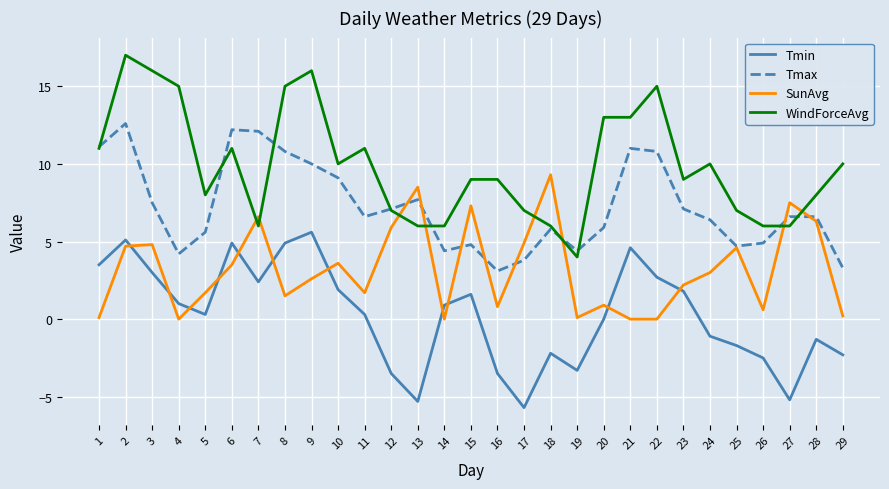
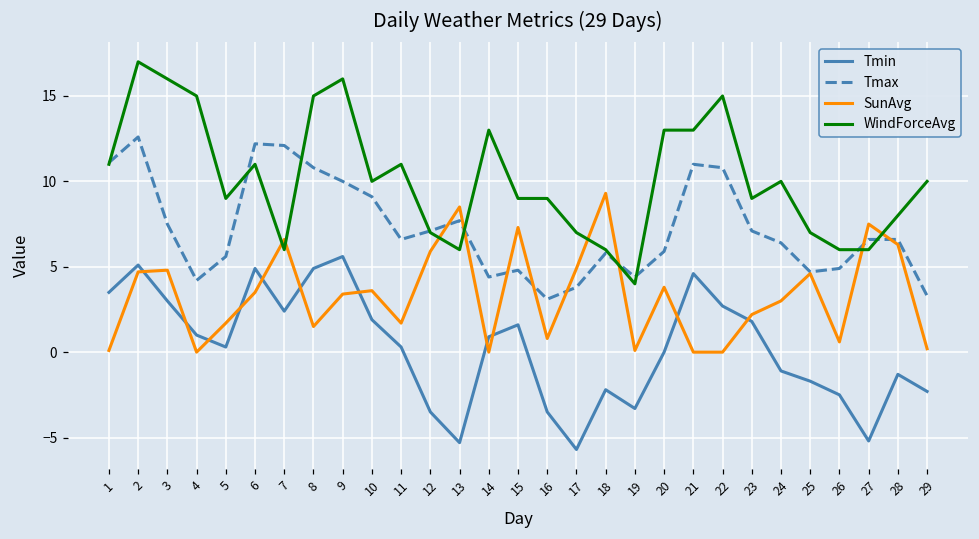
  {
    "SunAvg": {
      "1": 0.1,
      "2": 4.7,
      "3": 4.8,
      "4": 0.0,
      "5": 1.7,
      "6": 3.5,
      "7": 6.6,
      "8": 1.5,
-     "9": 2.6,
+     "9": 3.4,
      "10": 3.6,
      "11": 1.7,
      "12": 5.9,
      "13": 8.5,
      "14": 0.0,
      "15": 7.3,
      "16": 0.8,
      "17": 4.9,
      "18": 9.3,
      "19": 0.1,
-     "20": 0.9,
+     "20": 3.8,
      "21": 0.0,
      "22": 0.0,
      "23": 2.2,
      "24": 3.0,
      "26": 0.6,
      "27": 7.5,
      "28": 6.3,
      "29": 0.2
    },
    "WindForceAvg": {
      "2": 17,
      "3": 16,
      "4": 15,
-     "5": 8,
+     "5": 9,
      "6": 11,
      "7": 6,
      "8": 15,
      "9": 16,
      "10": 10,
      "11": 11,
      "13": 6,
-     "14": 6,
+     "14": 13,
      "15": 9,
      "16": 9,
      "17": 7,
      "18": 6,
      "19": 4,
      "20": 13,
      "21": 13,
      "22": 15,
      "23": 9,
      "24": 10,
      "25": 7,
      "26": 6,
      "27": 6,
      "28": 8,
      "29": 10
    }
  }
